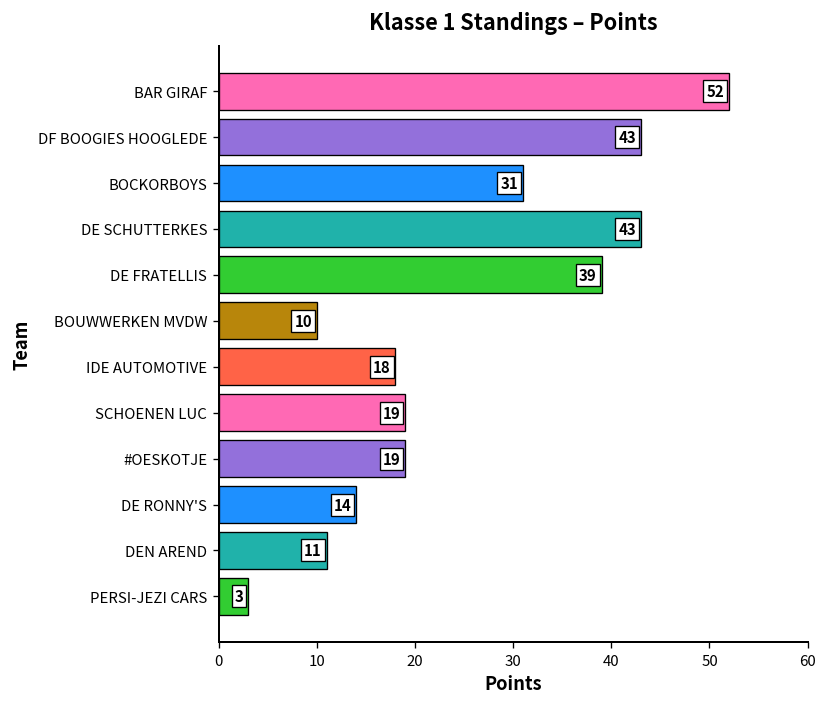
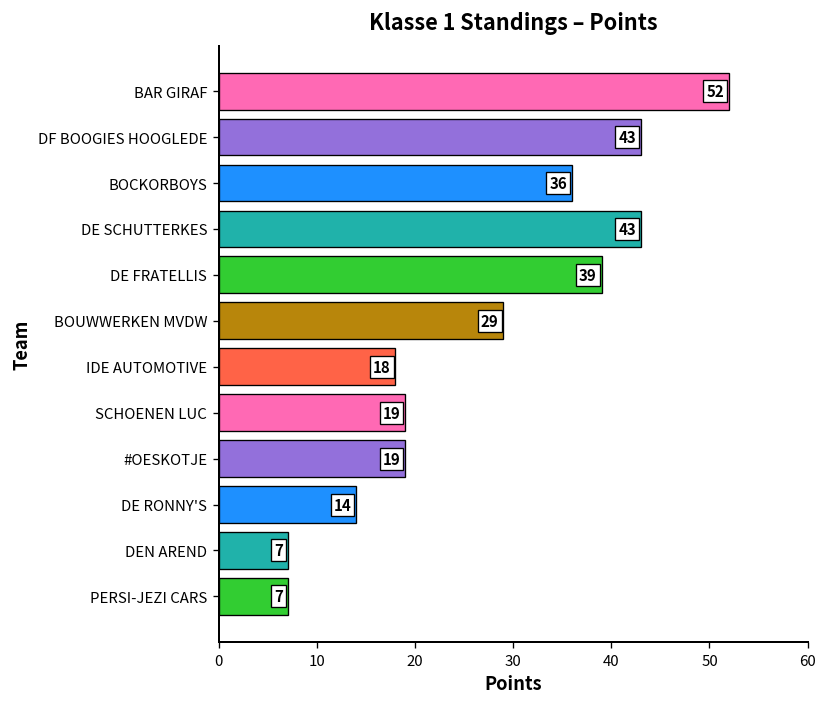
  {
-   "BOCKORBOYS": 31,
-   "BOUWWERKEN MVDW": 10,
-   "DEN AREND": 11,
-   "PERSI-JEZI CARS": 3
+   "BOCKORBOYS": 36,
+   "BOUWWERKEN MVDW": 29,
+   "DEN AREND": 7,
+   "PERSI-JEZI CARS": 7
  }
